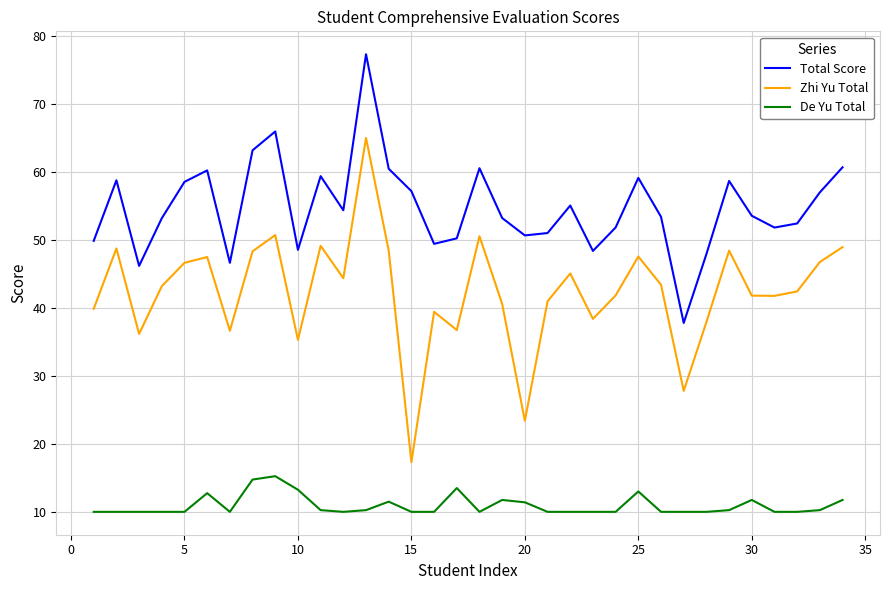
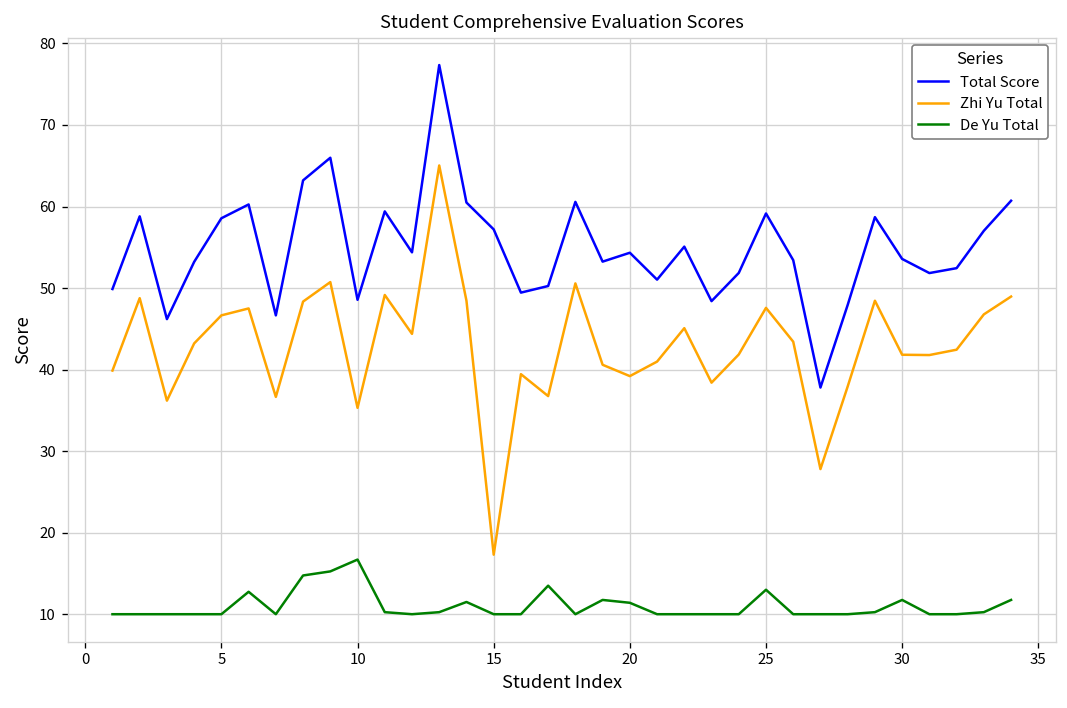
  {
    "Total Score": {
      "5": 59,
      "10": 49,
      "15": 57,
-     "20": 51,
+     "20": 54,
      "25": 59,
      "30": 54
    },
    "Zhi Yu Total": {
      "5": 47,
      "10": 35,
      "15": 17,
-     "20": 23,
+     "20": 39,
      "25": 48,
      "30": 42
    },
    "De Yu Total": {
      "5": 10,
-     "10": 13,
+     "10": 17,
      "15": 10,
      "20": 11,
      "25": 13,
      "30": 12
    }
  }
